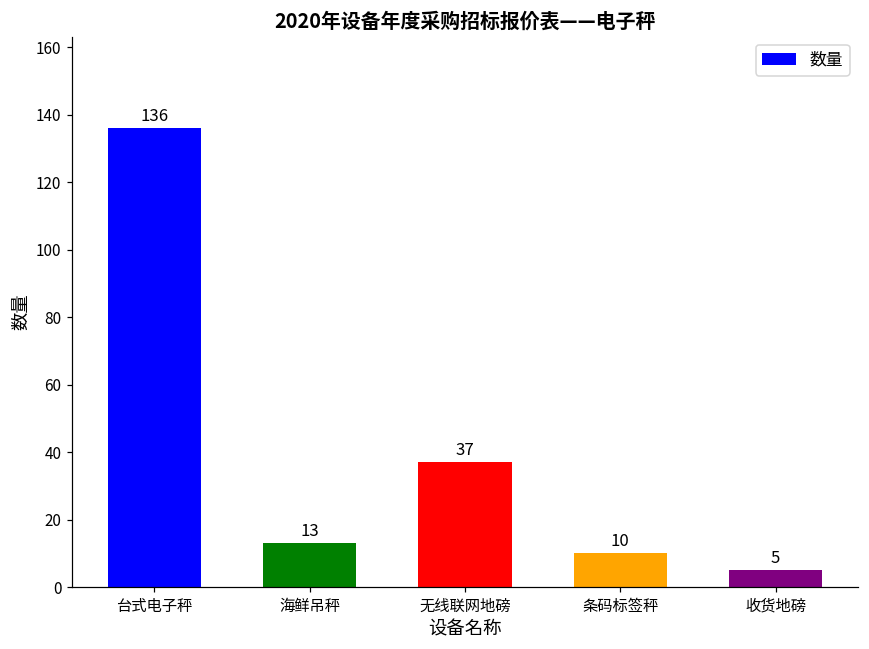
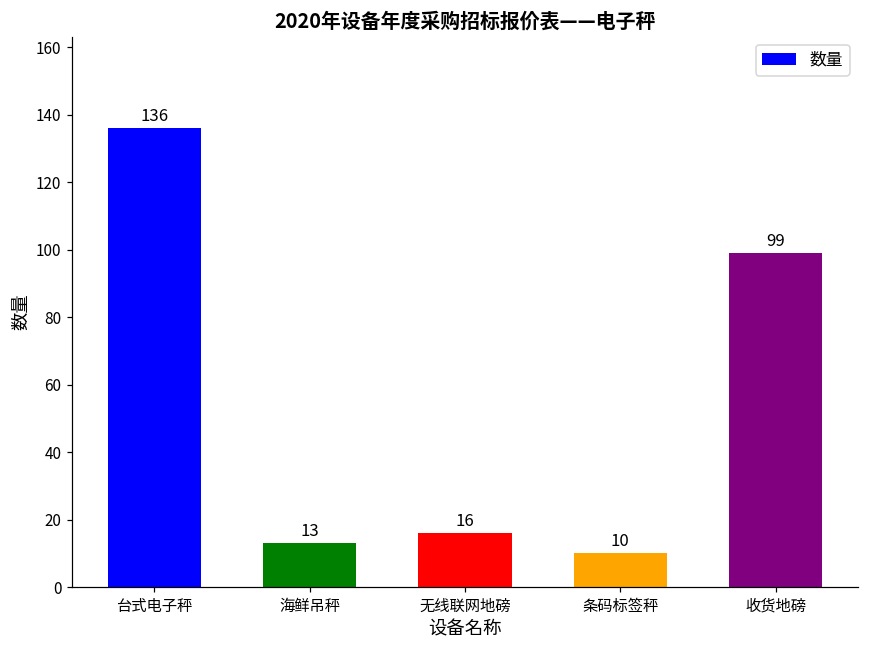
  {
    "台式电子秤": 136,
    "海鲜吊秤": 13,
-   "无线联网地磅": 37,
+   "无线联网地磅": 16,
    "条码标签秤": 10,
-   "收货地磅": 5
+   "收货地磅": 99
  }
